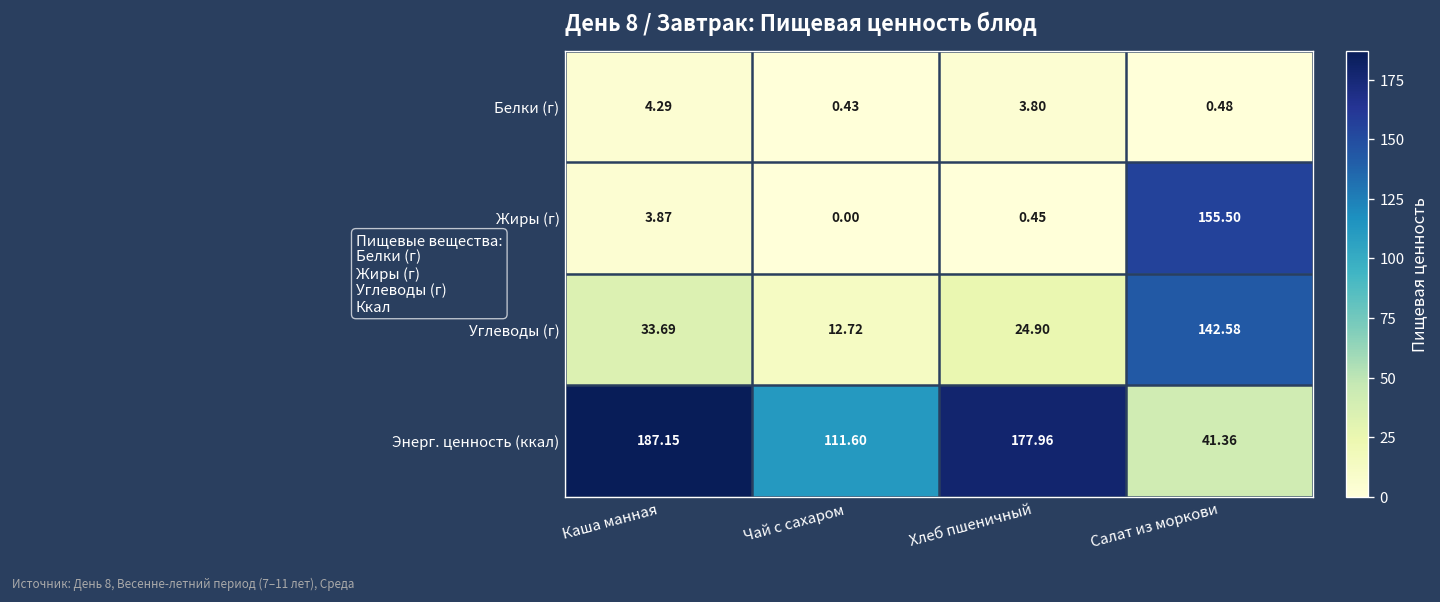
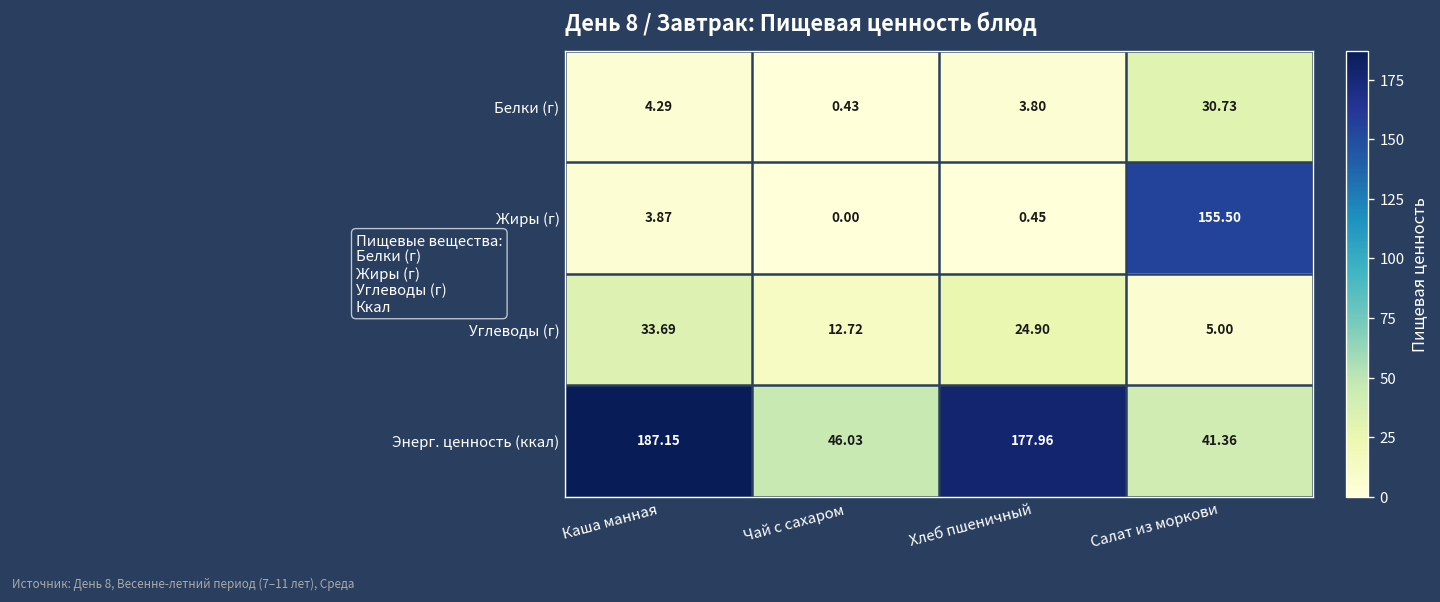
  {
    "Белки (г)": {
      "Каша манная": 4.29,
      "Чай с сахаром": 0.43,
      "Хлеб пшеничный": 3.80,
-     "Салат из моркови": 0.48
+     "Салат из моркови": 30.73
    },
    "Жиры (г)": {
      "Каша манная": 3.87,
      "Чай с сахаром": 0.00,
      "Хлеб пшеничный": 0.45,
      "Салат из моркови": 155.50
    },
    "Углеводы (г)": {
      "Каша манная": 33.69,
      "Чай с сахаром": 12.72,
      "Хлеб пшеничный": 24.90,
-     "Салат из моркови": 142.58
+     "Салат из моркови": 5.00
    },
    "Энерг. ценность (ккал)": {
      "Каша манная": 187.15,
-     "Чай с сахаром": 111.60,
+     "Чай с сахаром": 46.03,
      "Хлеб пшеничный": 177.96,
      "Салат из моркови": 41.36
    }
  }
